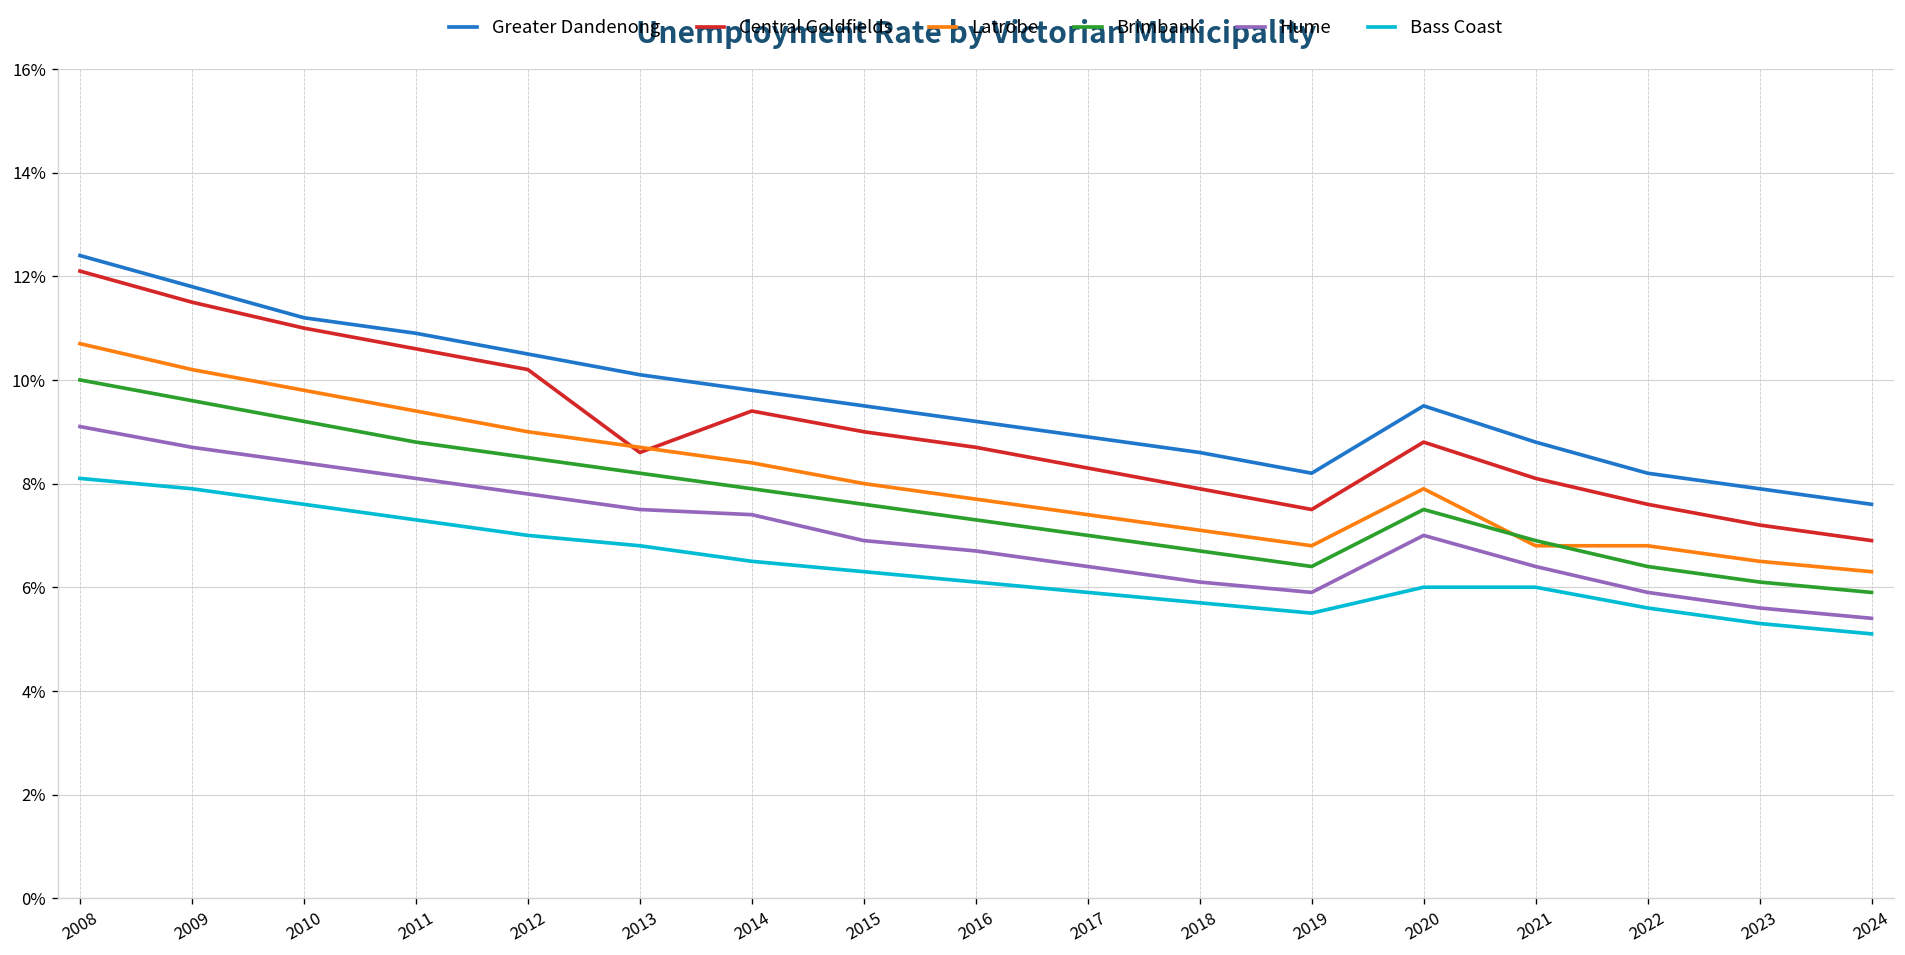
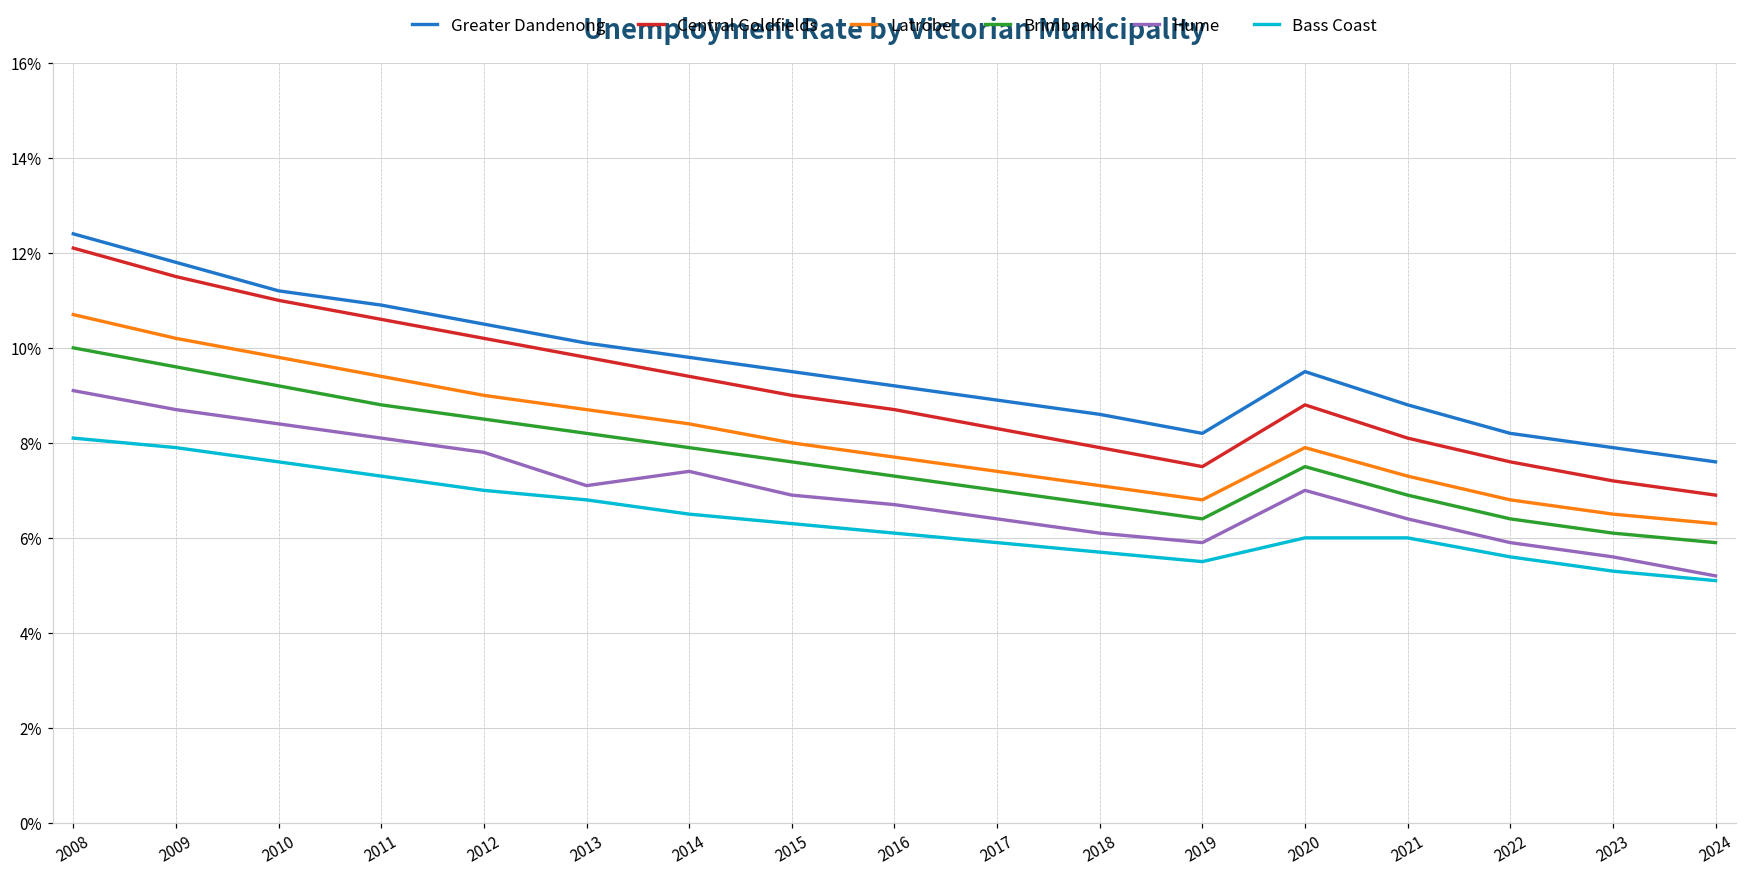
  {
    "Greater Dandenong": {
      "2008": "12.4%",
      "2009": "11.8%",
      "2010": "11.2%",
      "2011": "10.9%",
      "2012": "10.5%",
      "2013": "10.1%",
      "2014": "9.8%",
      "2015": "9.5%",
      "2016": "9.2%",
      "2017": "8.9%",
      "2018": "8.6%",
      "2019": "8.2%",
      "2020": "9.5%",
      "2021": "8.8%",
      "2022": "8.2%",
      "2023": "7.9%",
      "2024": "7.6%"
    },
    "Central Goldfields": {
      "2008": "12.1%",
      "2009": "11.5%",
      "2010": "11.0%",
      "2011": "10.6%",
      "2012": "10.2%",
-     "2013": "8.6%",
+     "2013": "9.8%",
      "2014": "9.4%",
      "2015": "9.0%",
      "2016": "8.7%",
      "2017": "8.3%",
      "2018": "7.9%",
      "2019": "7.5%",
      "2020": "8.8%",
      "2021": "8.1%",
      "2022": "7.6%",
      "2023": "7.2%",
      "2024": "6.9%"
    },
    "Latrobe": {
      "2008": "10.7%",
      "2009": "10.2%",
      "2010": "9.8%",
      "2011": "9.4%",
      "2012": "9.0%",
      "2013": "8.7%",
      "2014": "8.4%",
      "2015": "8.0%",
      "2016": "7.7%",
      "2017": "7.4%",
      "2018": "7.1%",
      "2019": "6.8%",
      "2020": "7.9%",
-     "2021": "6.8%",
+     "2021": "7.3%",
      "2022": "6.8%",
      "2023": "6.5%",
      "2024": "6.3%"
    },
    "Brimbank": {
      "2008": "10.0%",
      "2009": "9.6%",
      "2010": "9.2%",
      "2011": "8.8%",
      "2012": "8.5%",
      "2013": "8.2%",
      "2014": "7.9%",
      "2015": "7.6%",
      "2016": "7.3%",
      "2017": "7.0%",
      "2018": "6.7%",
      "2019": "6.4%",
      "2020": "7.5%",
      "2021": "6.9%",
      "2022": "6.4%",
      "2023": "6.1%",
      "2024": "5.9%"
    },
    "Hume": {
      "2008": "9.1%",
      "2009": "8.7%",
      "2010": "8.4%",
      "2011": "8.1%",
      "2012": "7.8%",
-     "2013": "7.5%",
+     "2013": "7.1%",
      "2014": "7.4%",
      "2015": "6.9%",
      "2016": "6.7%",
      "2017": "6.4%",
      "2018": "6.1%",
      "2019": "5.9%",
      "2020": "7.0%",
      "2021": "6.4%",
      "2022": "5.9%",
      "2023": "5.6%",
-     "2024": "5.4%"
+     "2024": "5.2%"
    },
    "Bass Coast": {
      "2008": "8.1%",
      "2009": "7.9%",
      "2010": "7.6%",
      "2011": "7.3%",
      "2012": "7.0%",
      "2013": "6.8%",
      "2014": "6.5%",
      "2015": "6.3%",
      "2016": "6.1%",
      "2017": "5.9%",
      "2018": "5.7%",
      "2019": "5.5%",
      "2020": "6.0%",
      "2021": "6.0%",
      "2022": "5.6%",
      "2023": "5.3%",
      "2024": "5.1%"
    }
  }
